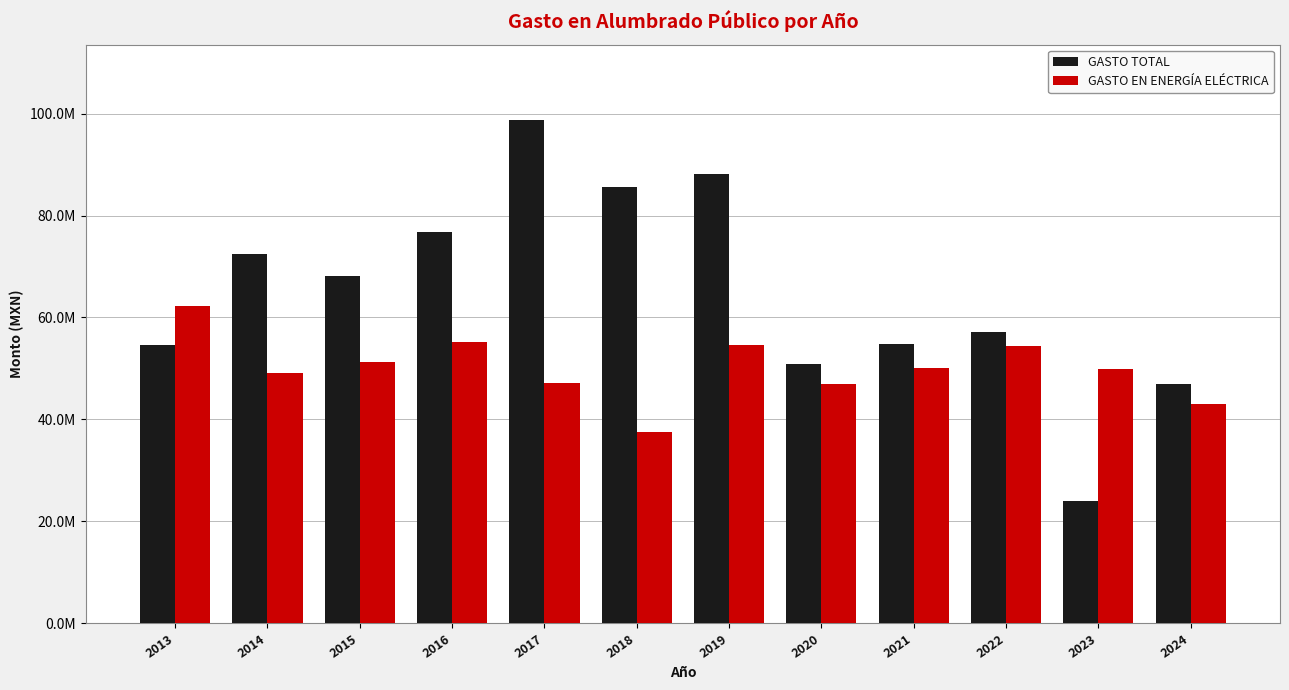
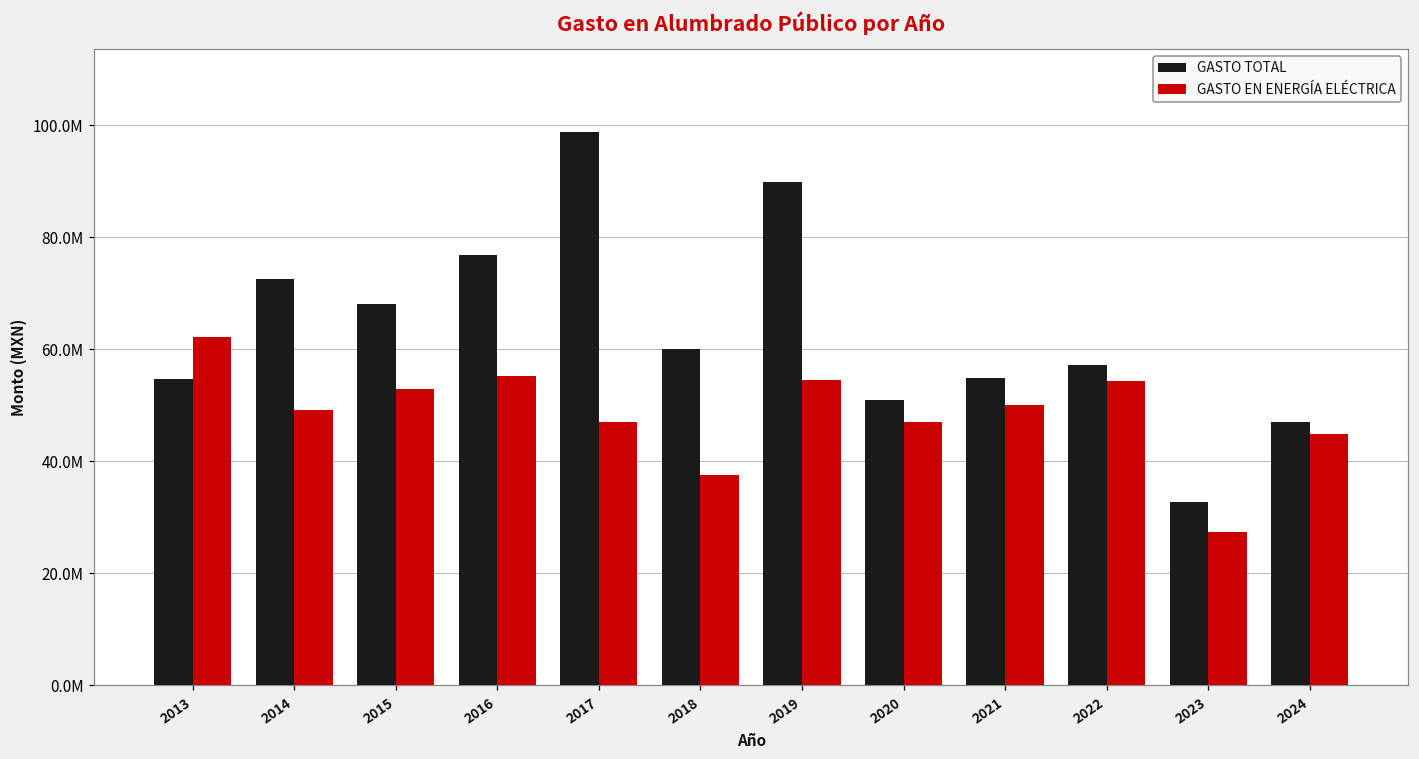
  {
    "GASTO TOTAL": {
      "2013": 55000000,
      "2014": 72000000,
      "2015": 68000000,
      "2016": 77000000,
      "2017": 99000000,
-     "2018": 86000000,
-     "2019": 88000000,
+     "2018": 60000000,
+     "2019": 90000000,
      "2020": 51000000,
      "2021": 55000000,
      "2022": 57000000,
-     "2023": 24000000,
+     "2023": 33000000,
      "2024": 47000000
    },
    "GASTO EN ENERGÍA ELÉCTRICA": {
      "2013": 62000000,
      "2014": 49000000,
-     "2015": 51000000,
+     "2015": 53000000,
      "2016": 55000000,
      "2017": 47000000,
      "2018": 37000000,
      "2019": 55000000,
      "2020": 47000000,
      "2021": 50000000,
      "2022": 54000000,
-     "2023": 50000000,
-     "2024": 43000000
+     "2023": 27000000,
+     "2024": 45000000
    }
  }
